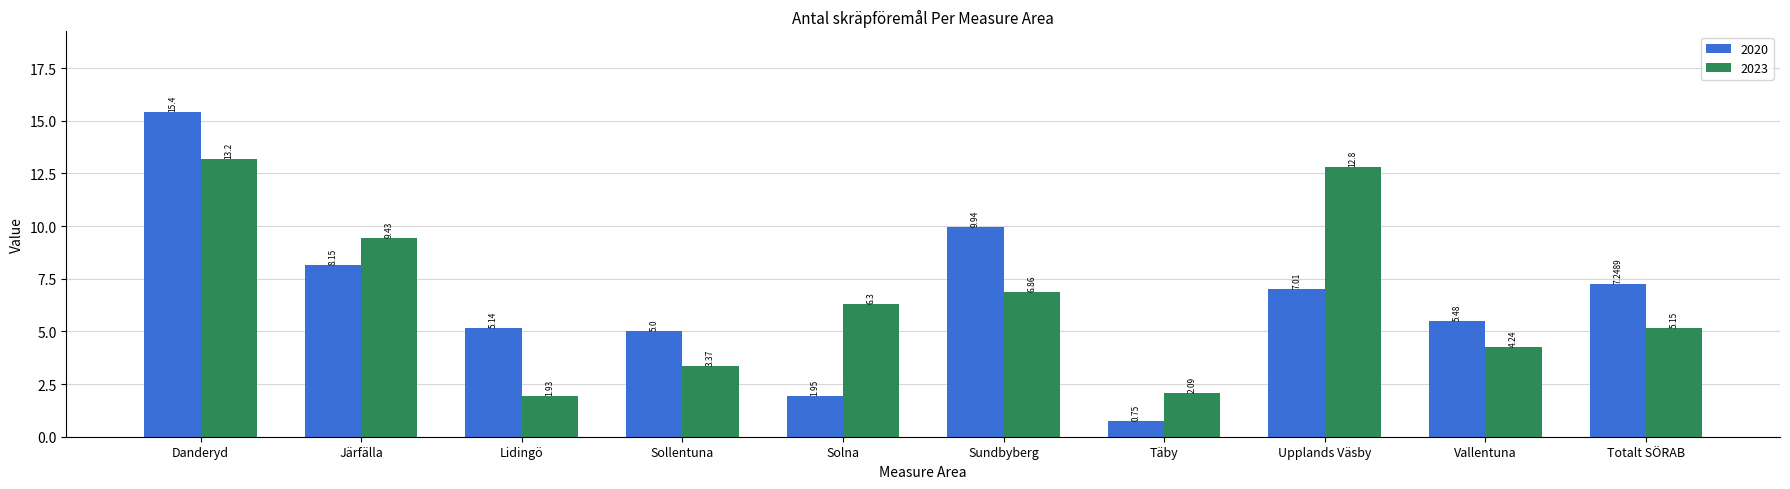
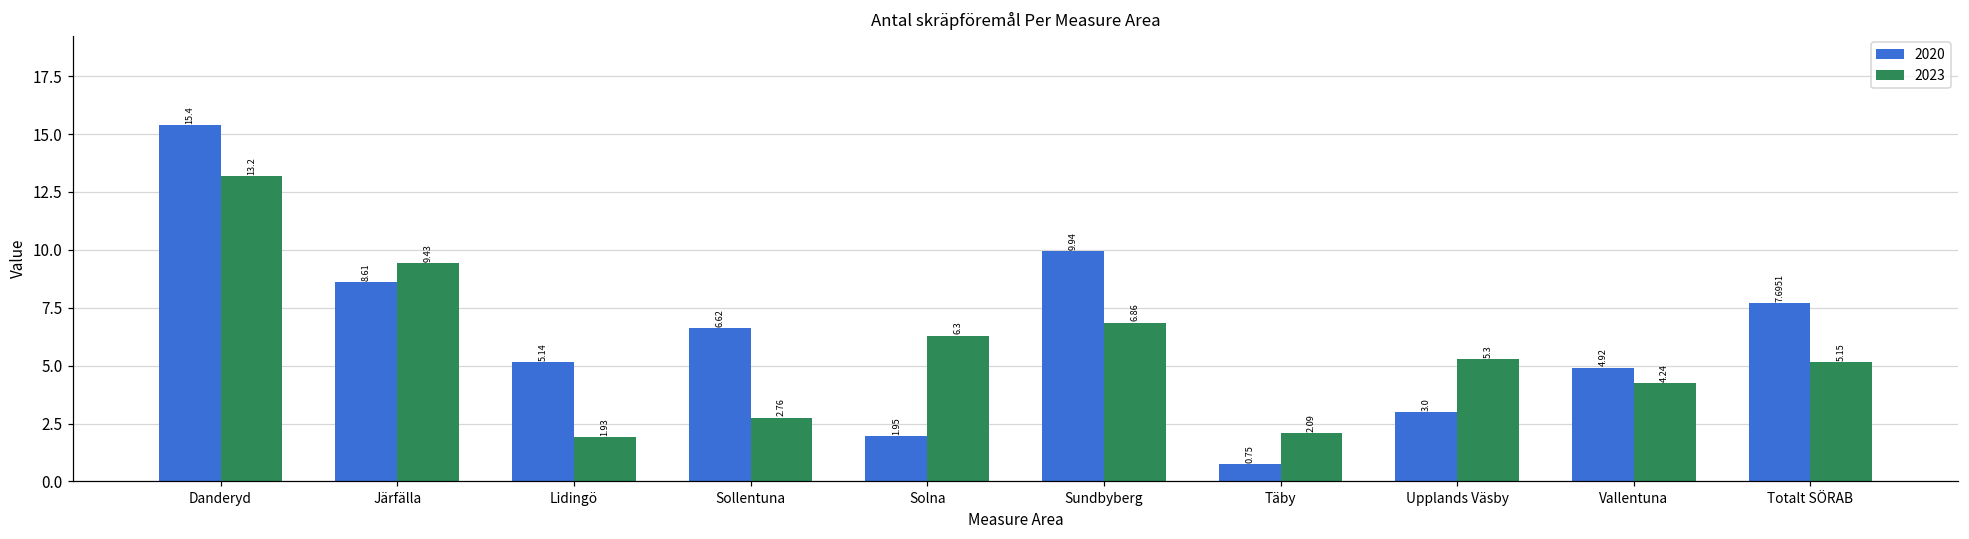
  {
    "2020": {
      "Danderyd": 15.4,
-     "Järfälla": 8.15,
+     "Järfälla": 8.61,
      "Lidingö": 5.14,
-     "Sollentuna": 5.0,
+     "Sollentuna": 6.62,
      "Solna": 1.95,
      "Sundbyberg": 9.94,
      "Täby": 0.75,
-     "Upplands Väsby": 7.01,
-     "Vallentuna": 5.48,
-     "Totalt SÖRAB": 7.2489
+     "Upplands Väsby": 3.0,
+     "Vallentuna": 4.92,
+     "Totalt SÖRAB": 7.6951
    },
    "2023": {
      "Danderyd": 13.2,
      "Järfälla": 9.43,
      "Lidingö": 1.93,
-     "Sollentuna": 3.37,
+     "Sollentuna": 2.76,
      "Solna": 6.3,
      "Sundbyberg": 6.86,
      "Täby": 2.09,
-     "Upplands Väsby": 12.8,
+     "Upplands Väsby": 5.3,
      "Vallentuna": 4.24,
      "Totalt SÖRAB": 5.15
    }
  }
